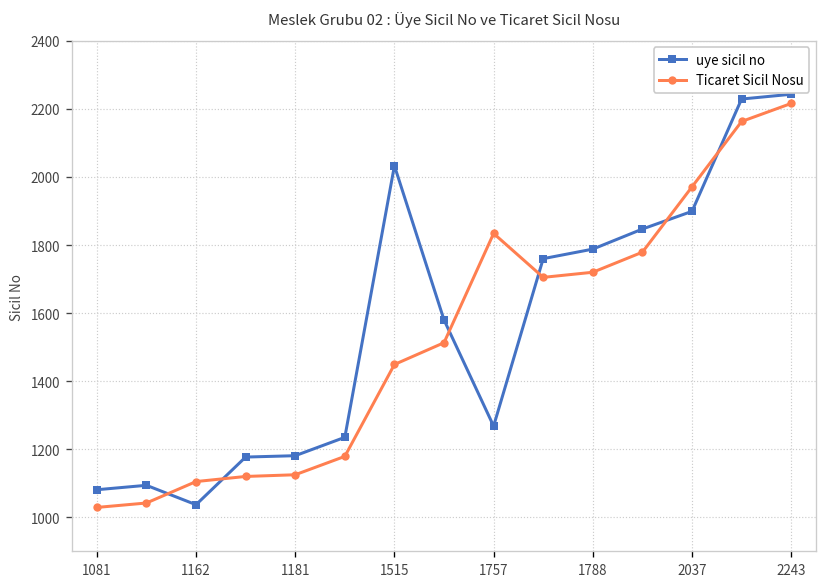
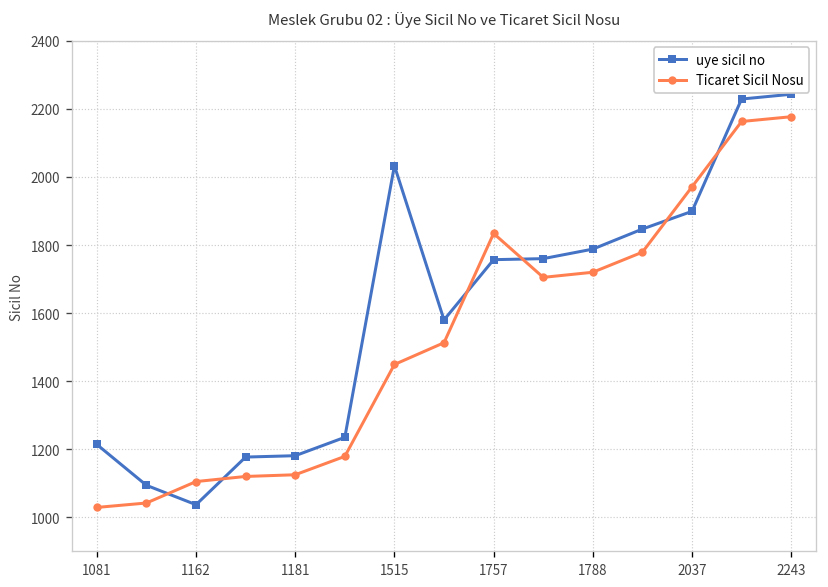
  {
    "uye sicil no": {
-     "1081": 1080,
+     "1081": 1210,
      "1162": 1040,
      "1181": 1180,
      "1515": 2030,
-     "1757": 1270,
+     "1757": 1760,
      "1788": 1790,
      "2037": 1900,
      "2243": 2240
    },
    "Ticaret Sicil Nosu": {
      "1081": 1030,
      "1162": 1110,
      "1181": 1130,
      "1515": 1450,
      "1757": 1830,
      "1788": 1720,
      "2037": 1970,
-     "2243": 2220
+     "2243": 2180
    }
  }
